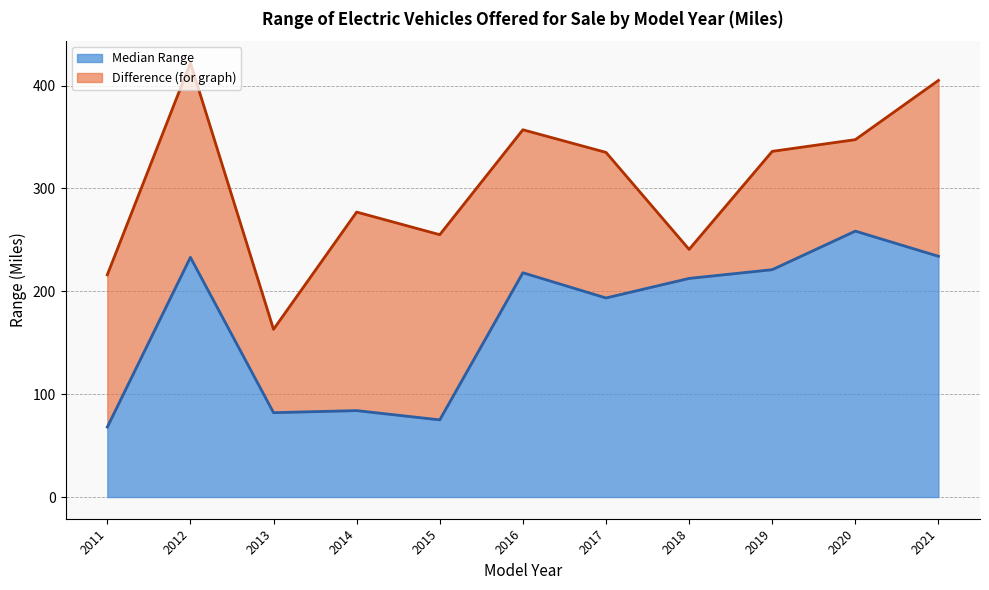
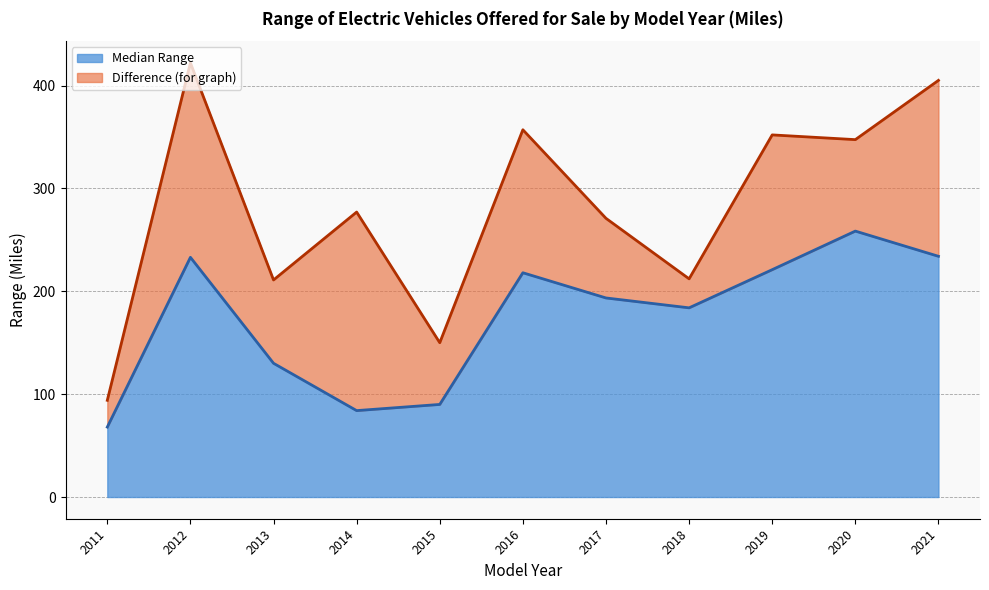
  {
    "Median Range": {
      "2011": 68,
      "2012": 233,
-     "2013": 82,
+     "2013": 130,
      "2014": 84,
-     "2015": 75,
+     "2015": 90,
      "2016": 218,
      "2017": 194,
-     "2018": 213,
+     "2018": 184,
      "2019": 221,
      "2020": 259,
      "2021": 234
    },
    "Difference (for graph)": {
-     "2011": 148,
+     "2011": 26,
      "2013": 81,
      "2014": 193,
-     "2015": 180,
+     "2015": 60,
      "2016": 139,
-     "2017": 142,
+     "2017": 77,
      "2018": 28,
-     "2019": 115,
+     "2019": 131,
      "2020": 89,
      "2021": 171
    }
  }
